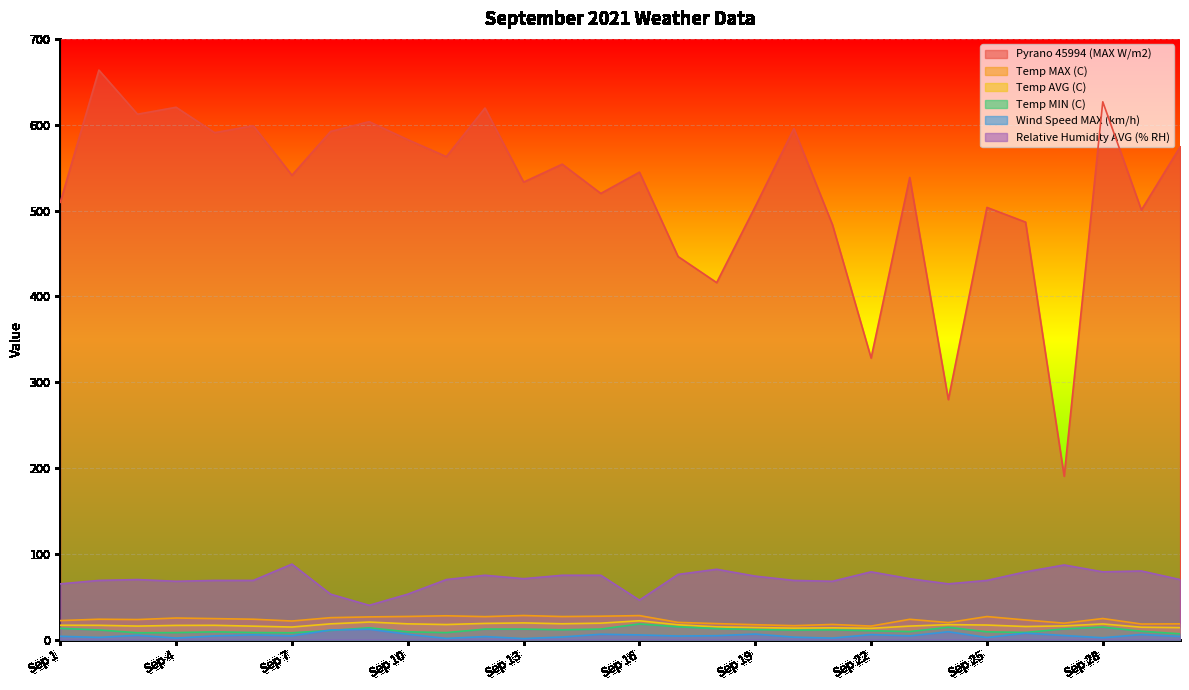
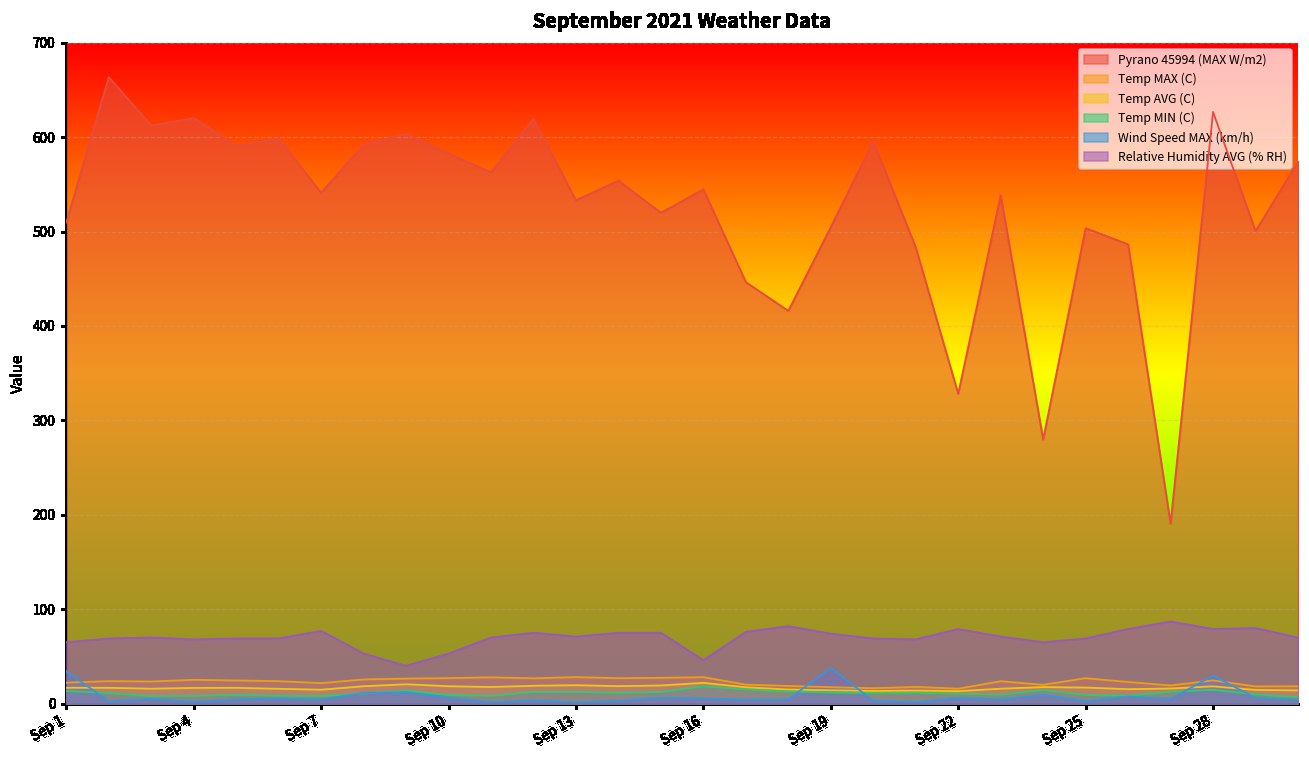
  {
    "Pyrano 45994 (MAX W/m2)": {
      "Sep 1": 510,
      "Sep 4": 620,
      "Sep 7": 540,
      "Sep 10": 580,
      "Sep 13": 530,
      "Sep 16": 540,
      "Sep 19": 500,
      "Sep 22": 330,
      "Sep 25": 500
    },
    "Temp MIN (C)": {
      "Sep 1": 10,
      "Sep 4": 10,
      "Sep 7": 10,
      "Sep 13": 10,
      "Sep 16": 20,
      "Sep 25": 10,
      "Sep 28": 10
    },
    "Wind Speed MAX (km/h)": {
-     "Sep 1": 0,
+     "Sep 1": 30,
      "Sep 4": 0,
      "Sep 7": 0,
      "Sep 13": 0,
      "Sep 16": 10,
-     "Sep 19": 10,
+     "Sep 19": 40,
      "Sep 22": 10,
      "Sep 25": 0,
-     "Sep 28": 0
+     "Sep 28": 30
    },
    "Relative Humidity AVG (% RH)": {
      "Sep 1": 70,
      "Sep 4": 70,
-     "Sep 7": 90,
+     "Sep 7": 80,
      "Sep 10": 50,
      "Sep 13": 70,
      "Sep 16": 50,
      "Sep 19": 70,
      "Sep 22": 80,
      "Sep 25": 70,
      "Sep 28": 80
    }
  }
